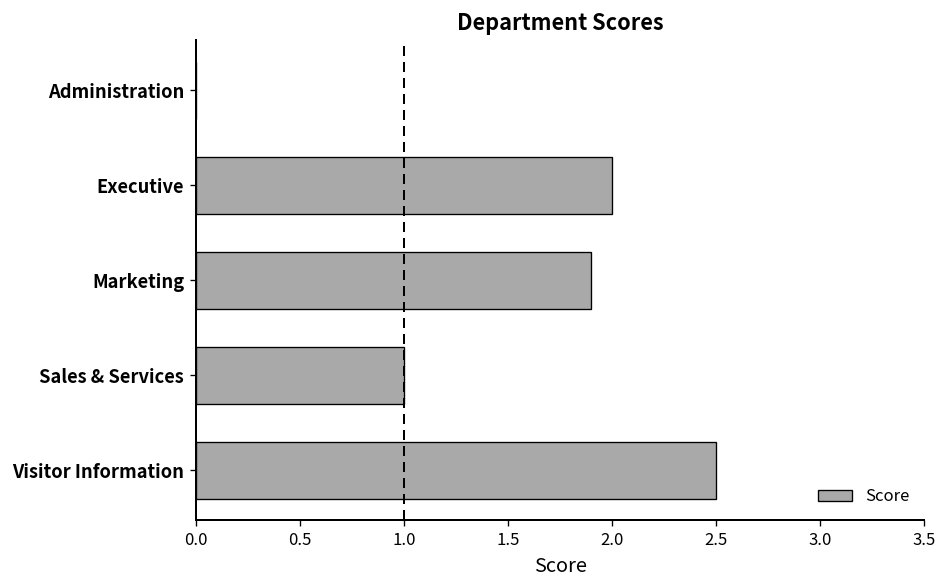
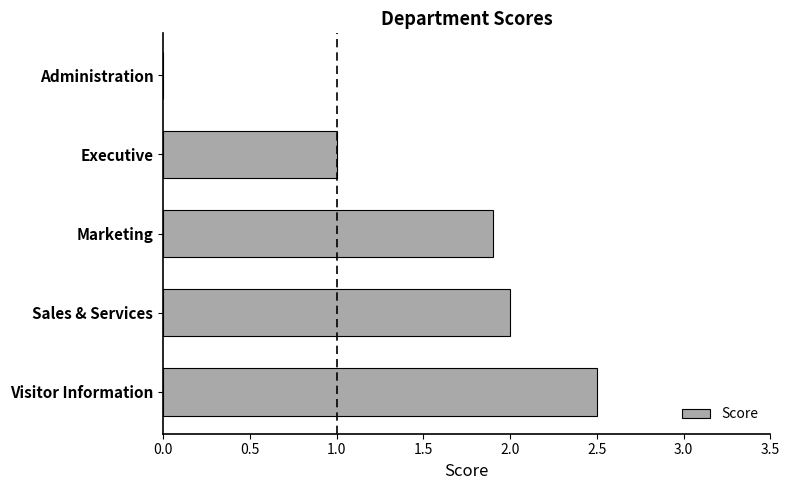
  {
    "Administration": 0,
-   "Executive": 2,
+   "Executive": 1,
    "Marketing": 1.90,
-   "Sales & Services": 1,
+   "Sales & Services": 2,
    "Visitor Information": 2.50
  }
